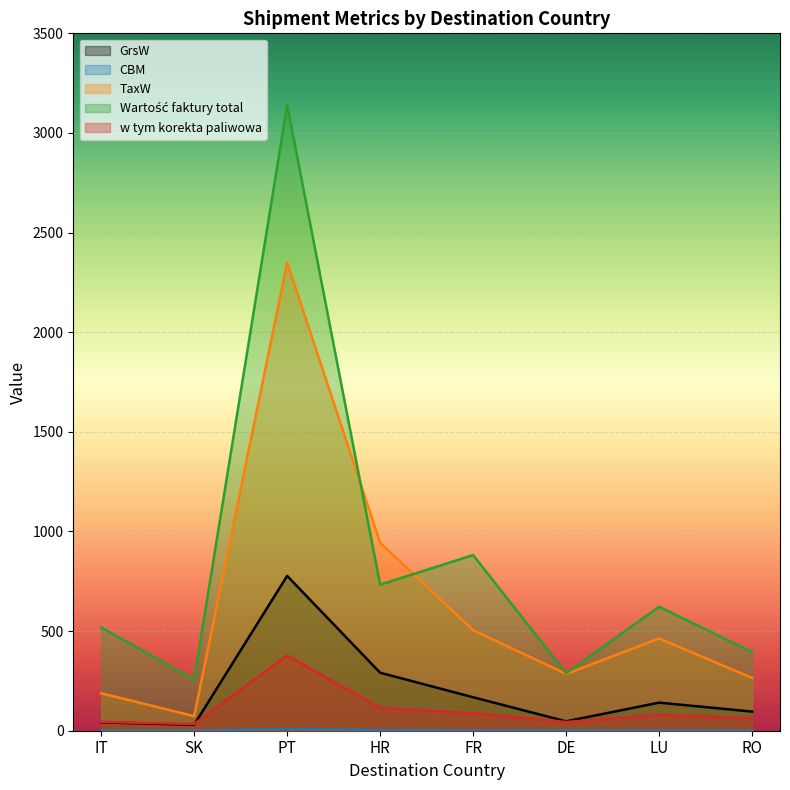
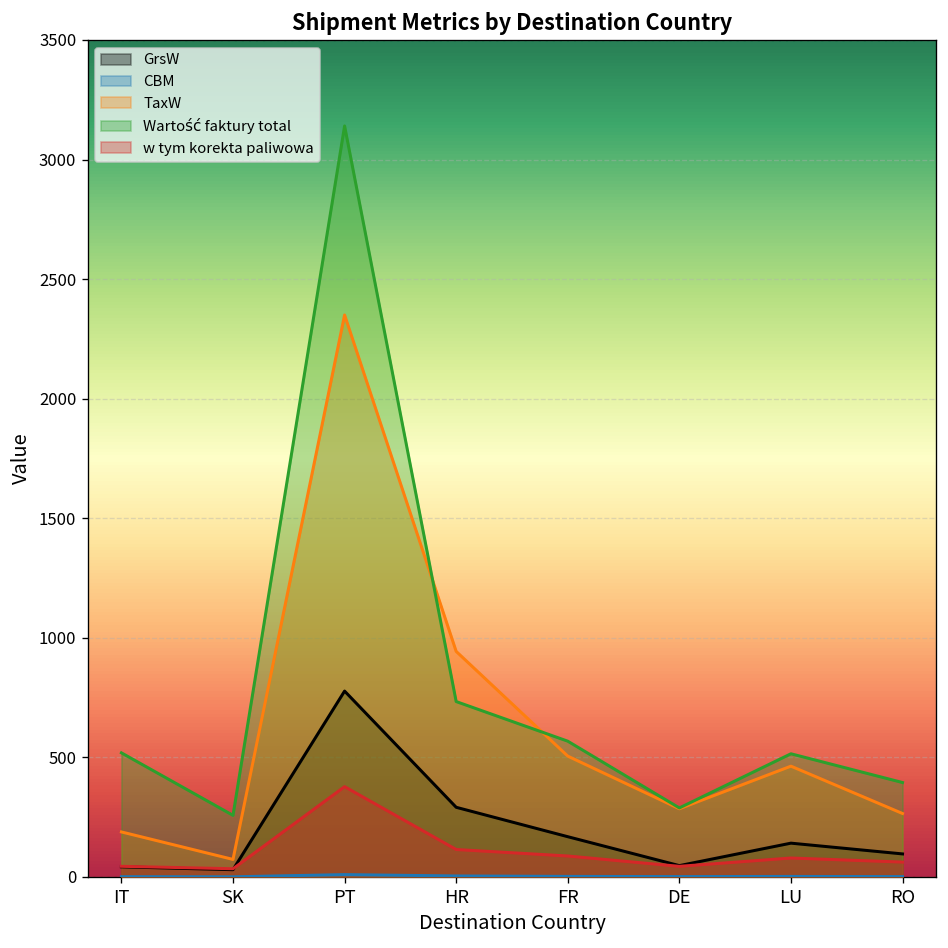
  {
    "GrsW": {
      "PT": 780,
      "HR": 290,
      "FR": 170,
      "LU": 140,
      "RO": 100
    },
    "CBM": {
      "IT": 0,
      "SK": 0,
      "PT": 10,
      "HR": 0,
      "FR": 0,
      "DE": 0,
      "LU": 0,
      "RO": 0
    },
    "Wartość faktury total": {
      "IT": 520,
      "SK": 260,
      "PT": 3140,
      "HR": 730,
-     "FR": 880,
-     "LU": 620,
+     "FR": 570,
+     "LU": 510,
      "RO": 390
    }
  }
